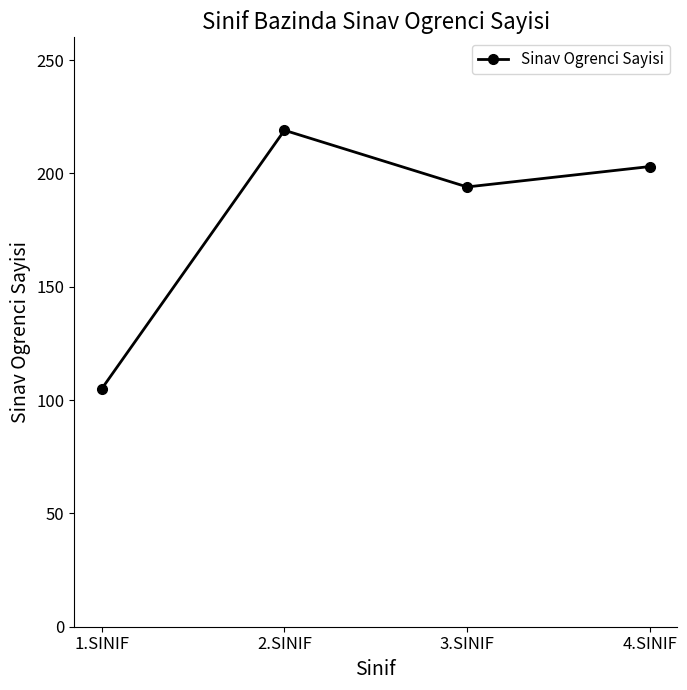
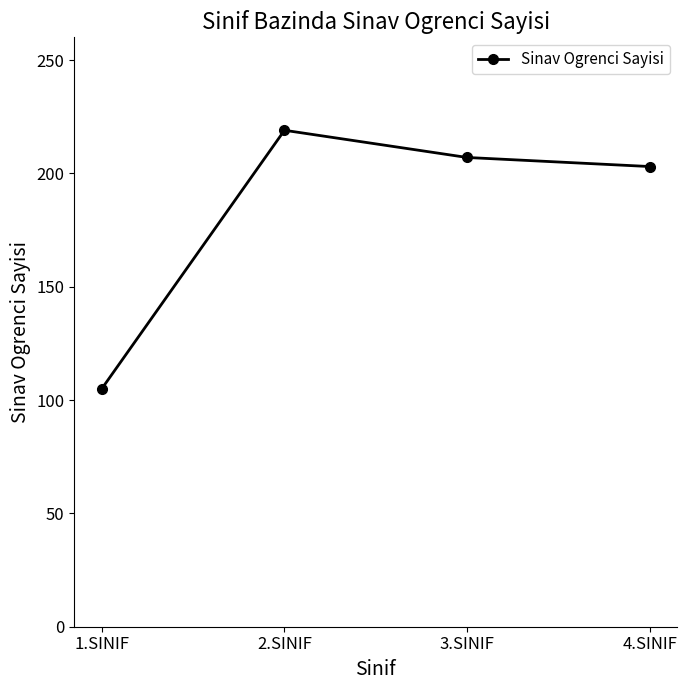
  {
    "1.SINIF": 105,
    "2.SINIF": 219,
-   "3.SINIF": 194,
+   "3.SINIF": 207,
    "4.SINIF": 203
  }
